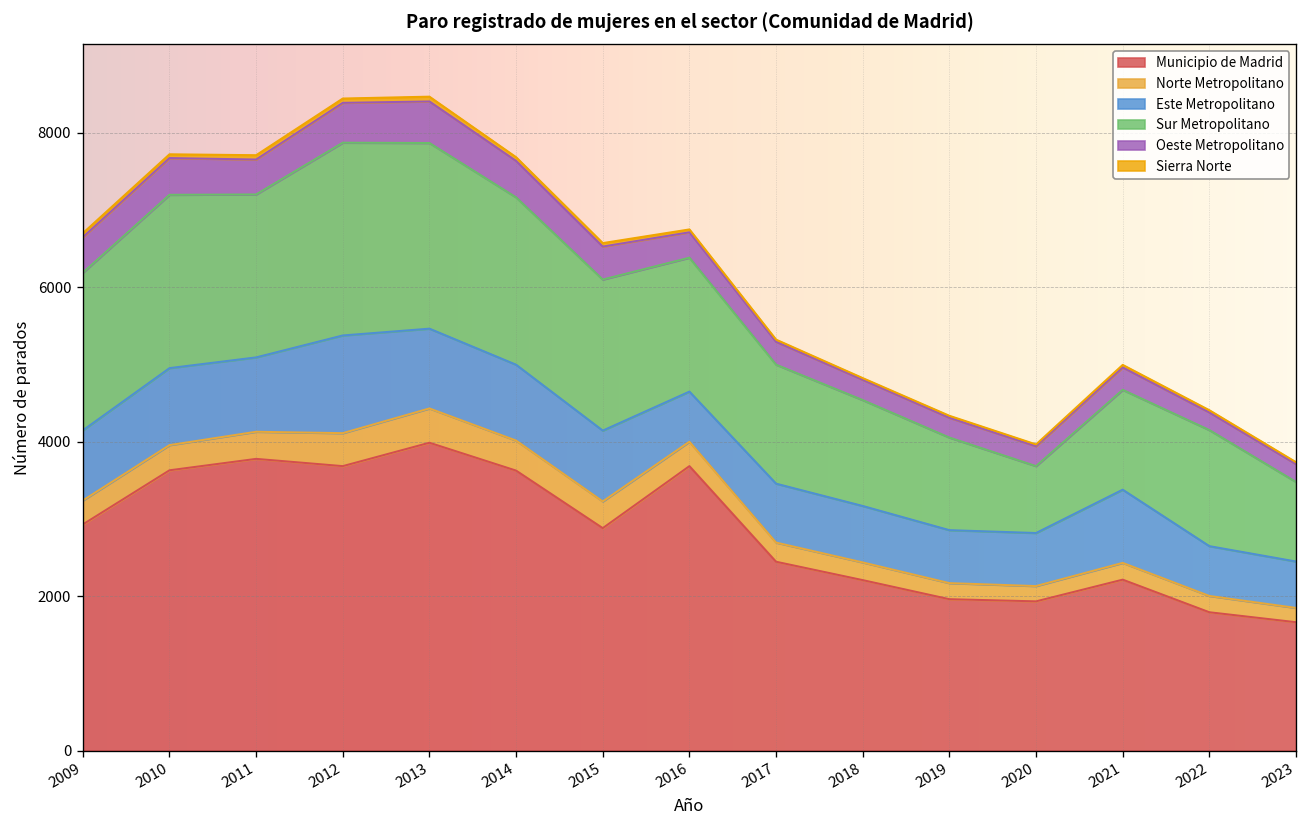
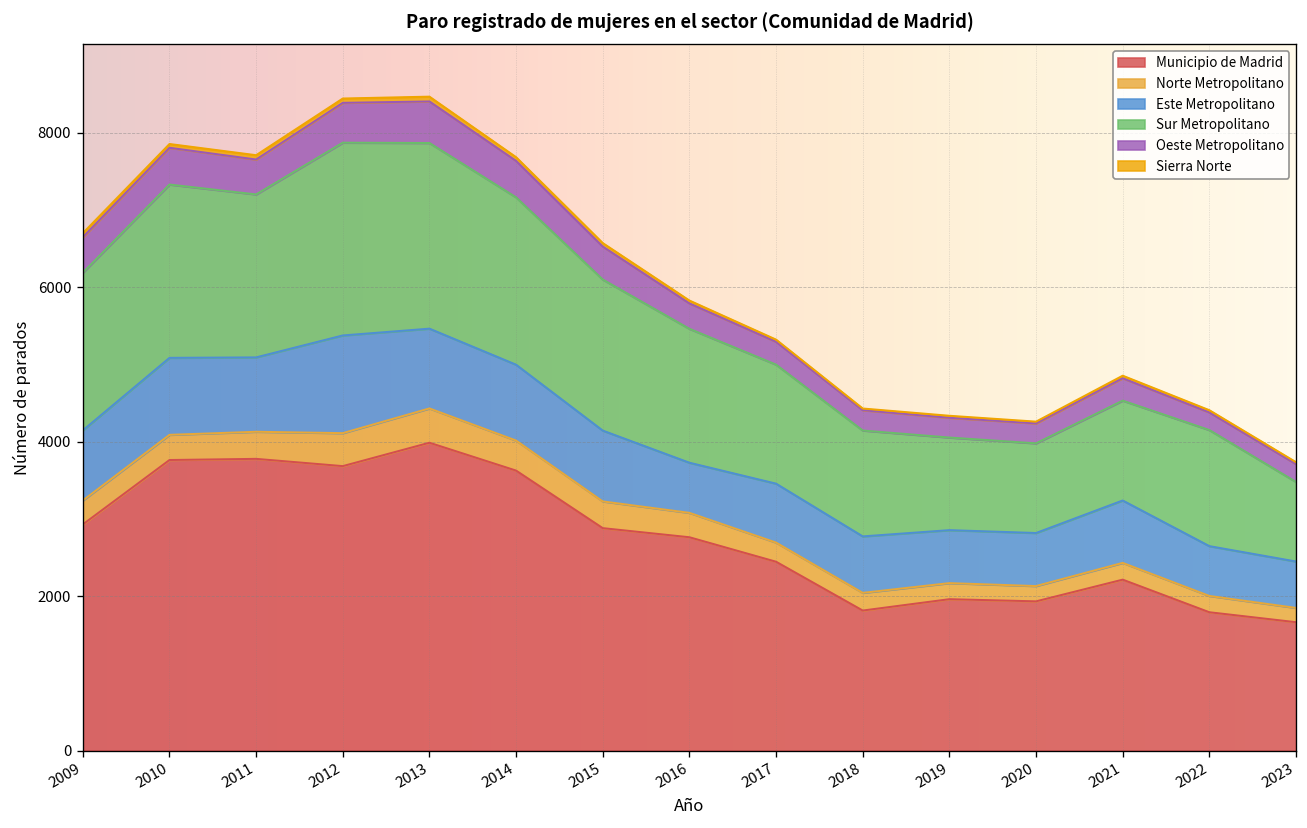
  {
    "Municipio de Madrid": {
      "2009": 2900,
-     "2010": 3600,
+     "2010": 3800,
      "2011": 3800,
      "2012": 3700,
      "2013": 4000,
      "2014": 3600,
      "2015": 2900,
-     "2016": 3700,
+     "2016": 2800,
      "2017": 2400,
-     "2018": 2200,
+     "2018": 1800,
      "2019": 2000,
      "2020": 1900,
      "2021": 2200,
      "2022": 1800,
      "2023": 1700
    },
    "Este Metropolitano": {
      "2009": 900,
      "2010": 1000,
      "2011": 1000,
      "2012": 1300,
      "2013": 1000,
      "2014": 1000,
      "2015": 900,
      "2016": 600,
      "2017": 800,
      "2018": 700,
      "2019": 700,
      "2020": 700,
-     "2021": 900,
+     "2021": 800,
      "2022": 600,
      "2023": 600
    },
    "Sur Metropolitano": {
      "2009": 2000,
      "2010": 2200,
      "2011": 2100,
      "2012": 2500,
      "2013": 2400,
      "2014": 2200,
      "2015": 2000,
      "2016": 1700,
      "2017": 1500,
      "2018": 1400,
      "2019": 1200,
-     "2020": 900,
+     "2020": 1200,
      "2021": 1300,
      "2022": 1500,
      "2023": 1000
    },
    "Oeste Metropolitano": {
      "2009": 500,
      "2010": 500,
      "2011": 500,
      "2012": 500,
      "2013": 500,
      "2014": 500,
      "2015": 400
    }
  }
